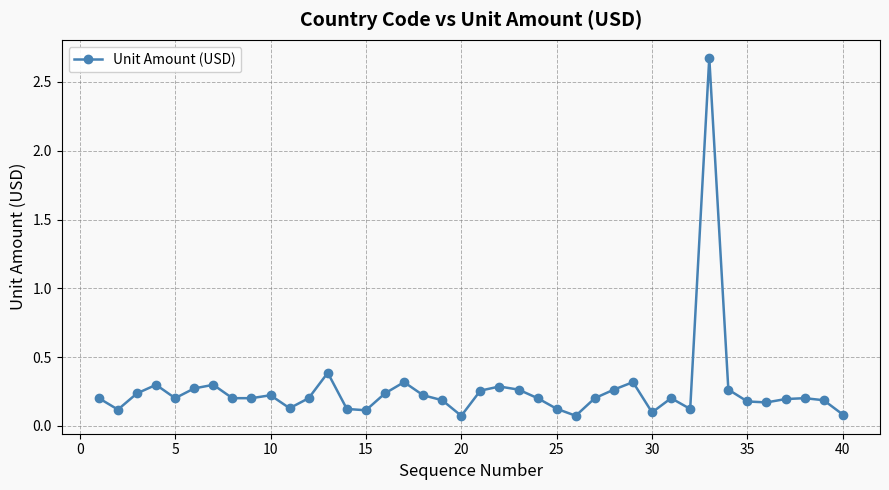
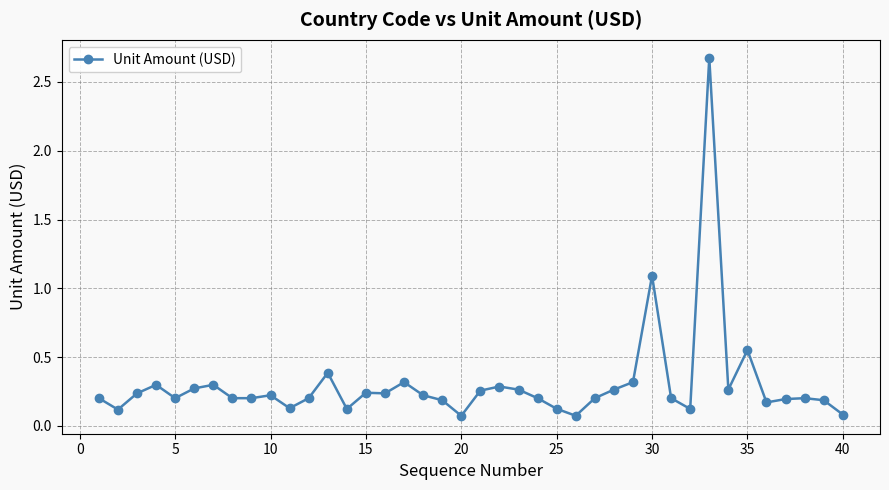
  {
    "5": 0.20,
    "10": 0.22,
-   "15": 0.11,
+   "15": 0.24,
    "20": 0.07,
    "25": 0.12,
-   "30": 0.10,
-   "35": 0.18,
+   "30": 1.09,
+   "35": 0.55,
    "40": 0.08
  }
